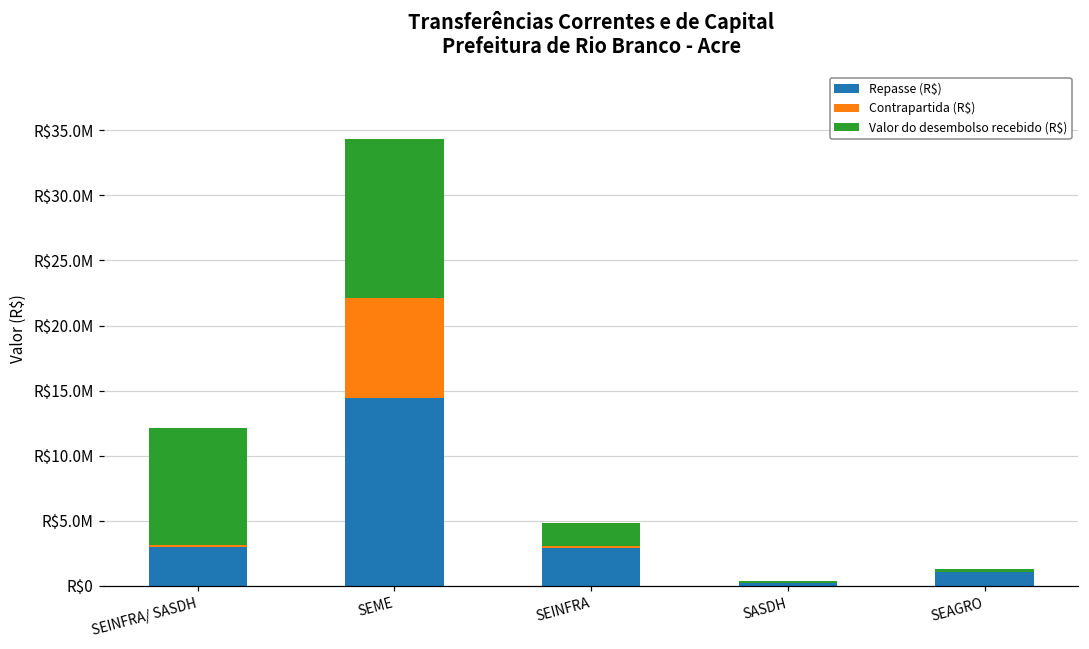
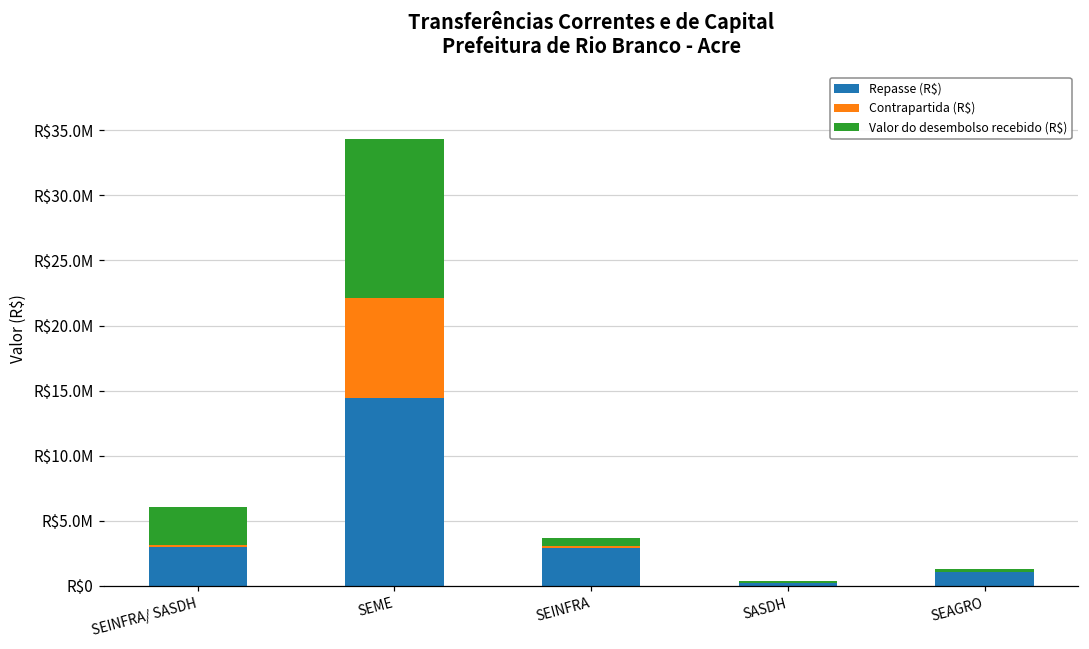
  {
    "Repasse (R$)": {
      "SEINFRA/ SASDH": "R$3000000",
      "SEME": "R$14400000",
      "SEINFRA": "R$2900000",
      "SEAGRO": "R$1100000"
    },
    "Contrapartida (R$)": {
      "SEME": "R$7700000"
    },
    "Valor do desembolso recebido (R$)": {
-     "SEINFRA/ SASDH": "R$9000000",
+     "SEINFRA/ SASDH": "R$3000000",
      "SEME": "R$12200000",
-     "SEINFRA": "R$1800000"
+     "SEINFRA": "R$600000"
    }
  }
